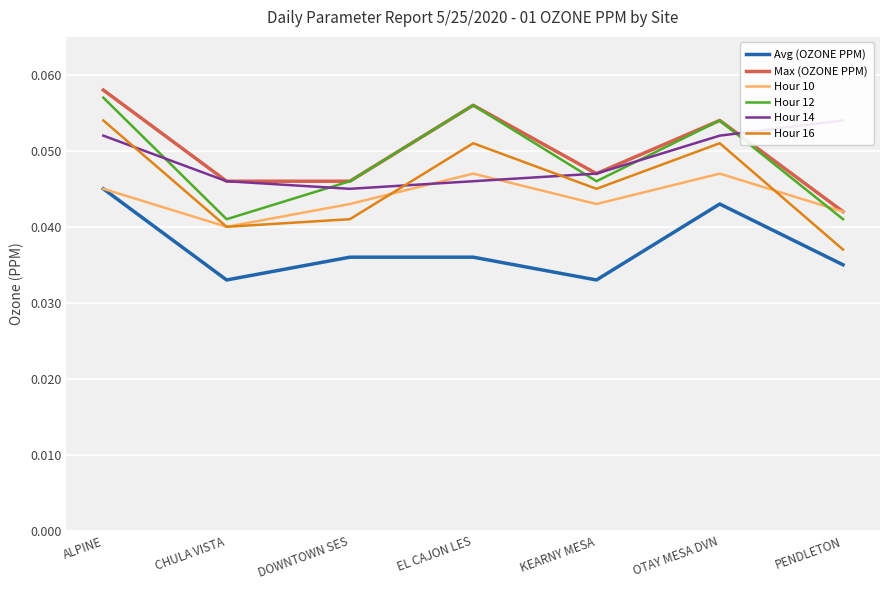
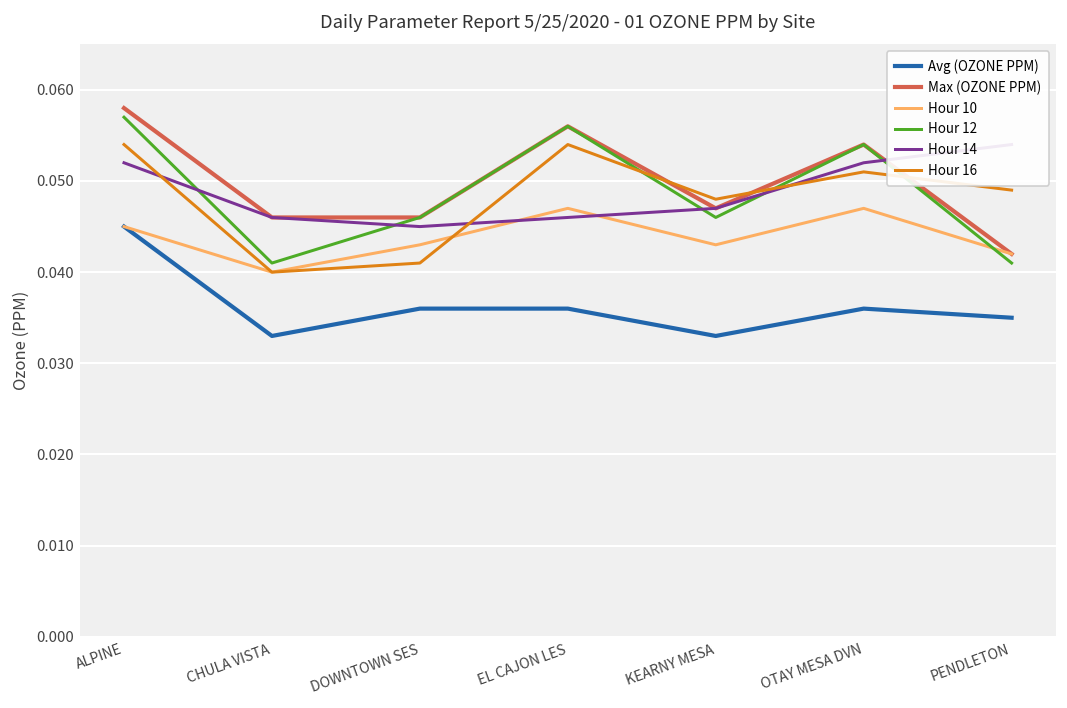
  {
    "Avg (OZONE PPM)": {
      "CHULA VISTA": 0.033,
      "DOWNTOWN SES": 0.036,
      "EL CAJON LES": 0.036,
      "KEARNY MESA": 0.033,
-     "OTAY MESA DVN": 0.043,
+     "OTAY MESA DVN": 0.036,
      "PENDLETON": 0.035
    },
    "Max (OZONE PPM)": {
      "ALPINE": 0.058
    },
    "Hour 10": {
      "DOWNTOWN SES": 0.043,
      "EL CAJON LES": 0.047,
      "KEARNY MESA": 0.043,
      "OTAY MESA DVN": 0.047
    },
    "Hour 12": {
      "ALPINE": 0.057,
      "CHULA VISTA": 0.041,
      "KEARNY MESA": 0.046,
      "PENDLETON": 0.041
    },
    "Hour 14": {
      "ALPINE": 0.052,
      "DOWNTOWN SES": 0.045,
      "EL CAJON LES": 0.046,
      "OTAY MESA DVN": 0.052
    },
    "Hour 16": {
      "ALPINE": 0.054,
      "DOWNTOWN SES": 0.041,
-     "EL CAJON LES": 0.051,
-     "KEARNY MESA": 0.045,
+     "EL CAJON LES": 0.054,
+     "KEARNY MESA": 0.048,
      "OTAY MESA DVN": 0.051,
-     "PENDLETON": 0.037
+     "PENDLETON": 0.049
    }
  }
